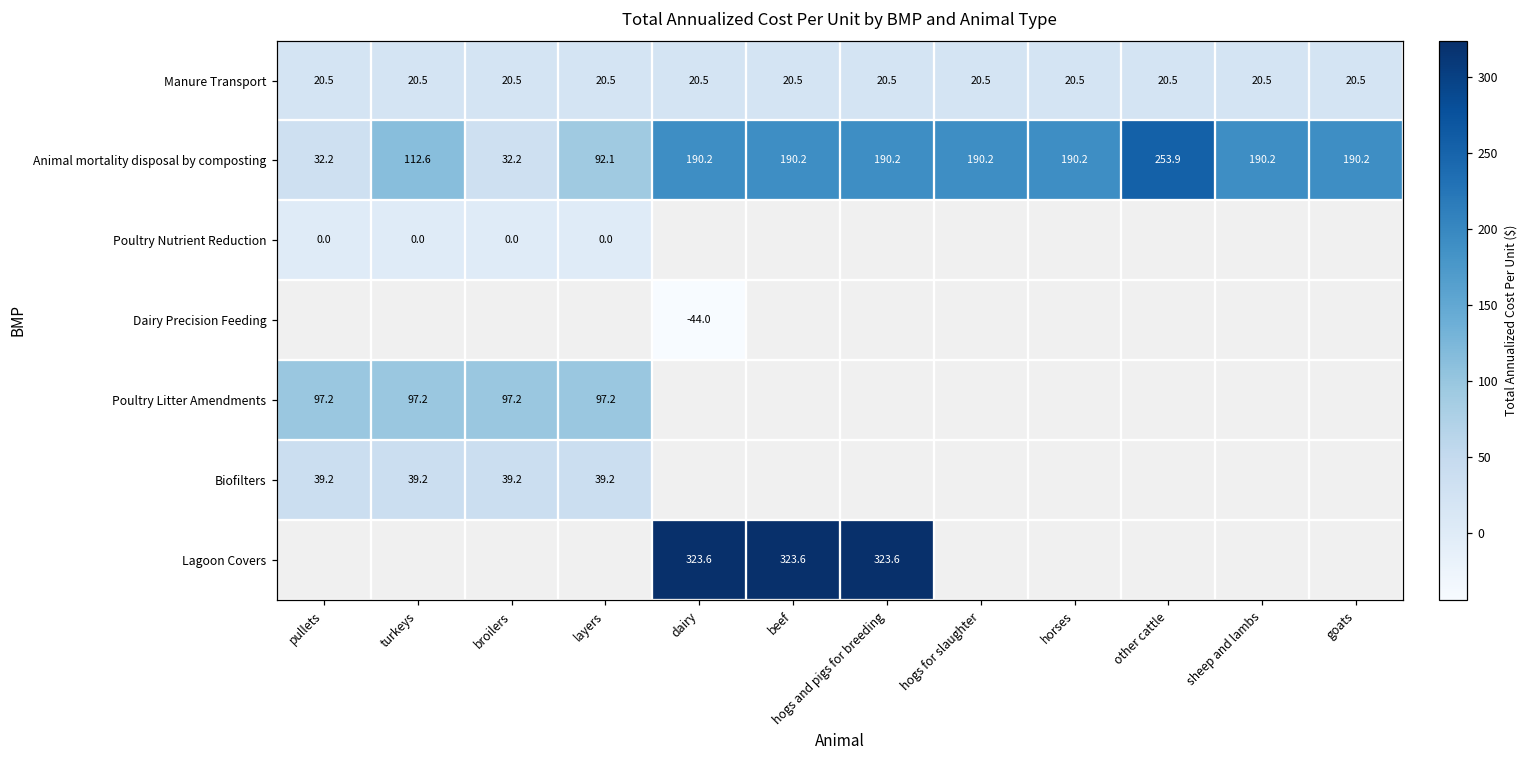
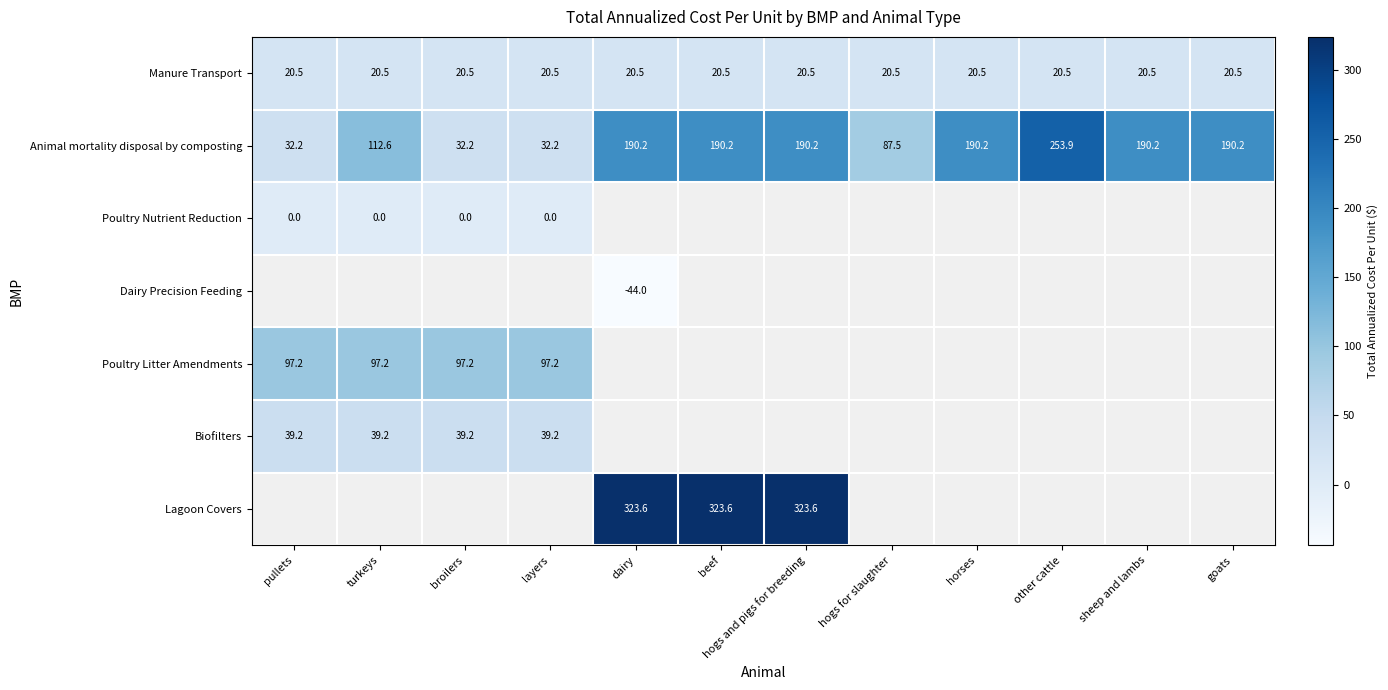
  {
    "Manure Transport": {
      "pullets": 20.5,
      "turkeys": 20.5,
      "broilers": 20.5,
      "layers": 20.5,
      "dairy": 20.5,
      "beef": 20.5,
      "hogs and pigs for breeding": 20.5,
      "hogs for slaughter": 20.5,
      "horses": 20.5,
      "other cattle": 20.5,
      "sheep and lambs": 20.5,
      "goats": 20.5
    },
    "Animal mortality disposal by composting": {
      "pullets": 32.2,
      "turkeys": 112.6,
      "broilers": 32.2,
-     "layers": 92.1,
+     "layers": 32.2,
      "dairy": 190.2,
      "beef": 190.2,
      "hogs and pigs for breeding": 190.2,
-     "hogs for slaughter": 190.2,
+     "hogs for slaughter": 87.5,
      "horses": 190.2,
      "other cattle": 253.9,
      "sheep and lambs": 190.2,
      "goats": 190.2
    },
    "Poultry Nutrient Reduction": {
      "pullets": 0.0,
      "turkeys": 0.0,
      "broilers": 0.0,
      "layers": 0.0
    },
    "Dairy Precision Feeding": {
      "dairy": -44.0
    },
    "Poultry Litter Amendments": {
      "pullets": 97.2,
      "turkeys": 97.2,
      "broilers": 97.2,
      "layers": 97.2
    },
    "Biofilters": {
      "pullets": 39.2,
      "turkeys": 39.2,
      "broilers": 39.2,
      "layers": 39.2
    },
    "Lagoon Covers": {
      "dairy": 323.6,
      "beef": 323.6,
      "hogs and pigs for breeding": 323.6
    }
  }
